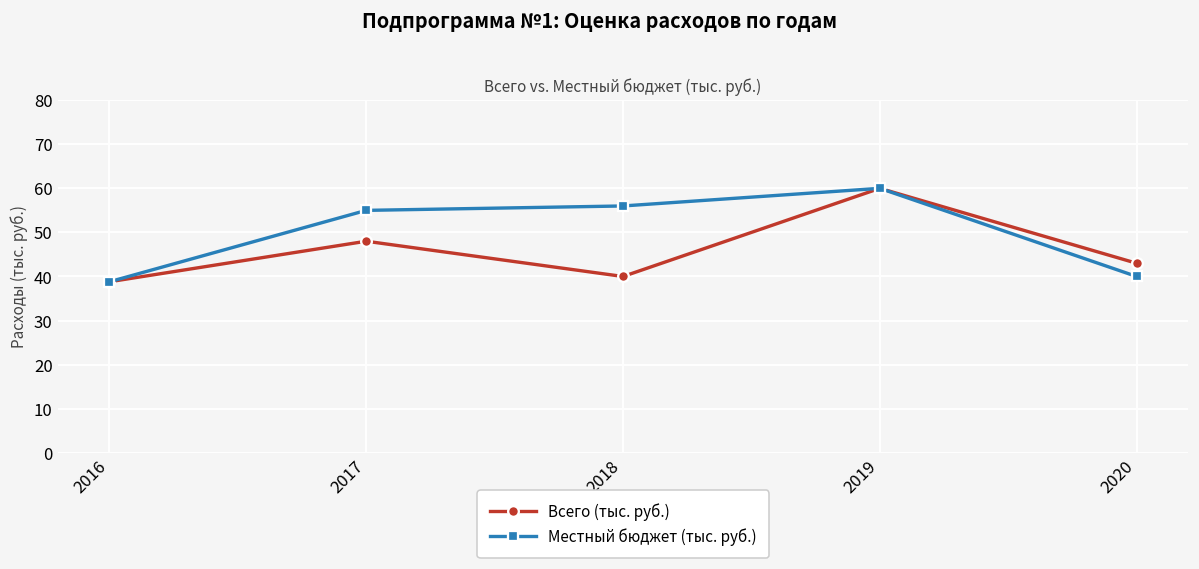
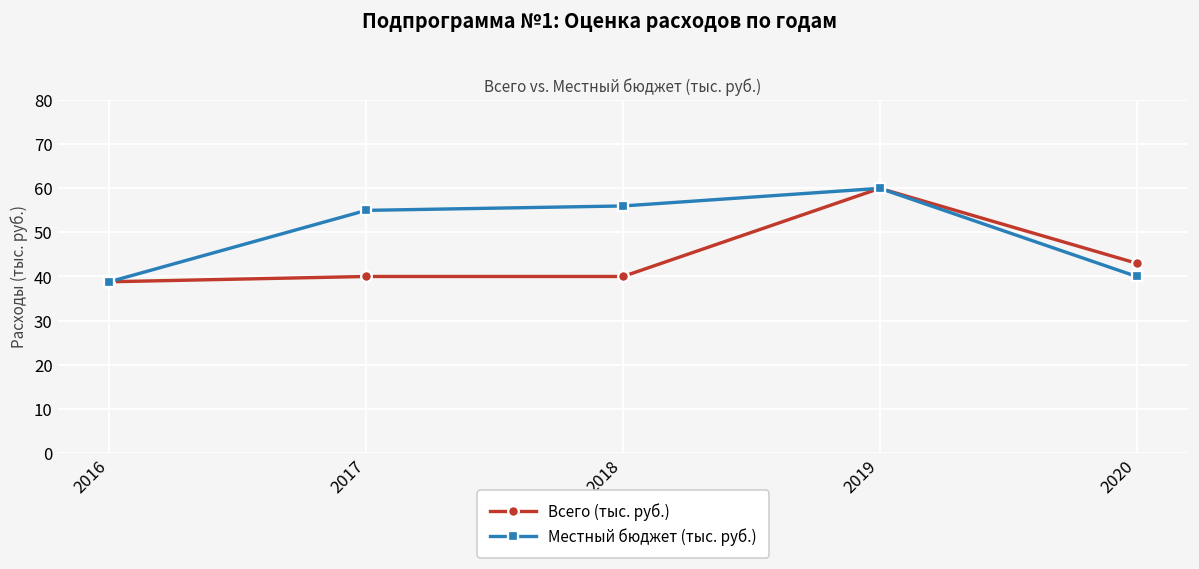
  {
    "Всего (тыс. руб.)": {
-     "2017": 48,
+     "2017": 40,
      "2018": 40,
      "2020": 43
    },
    "Местный бюджет (тыс. руб.)": {
      "2017": 55,
      "2018": 56,
      "2020": 40
    }
  }
